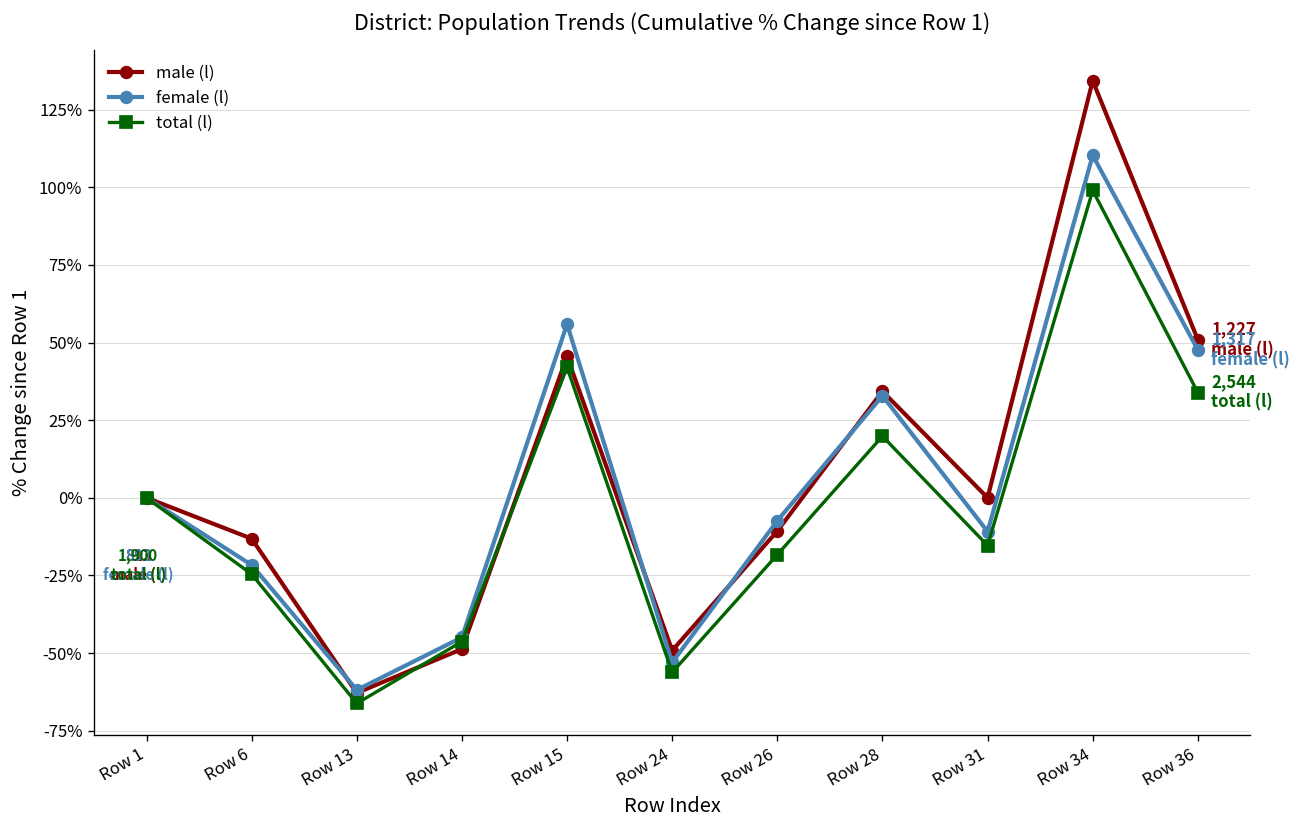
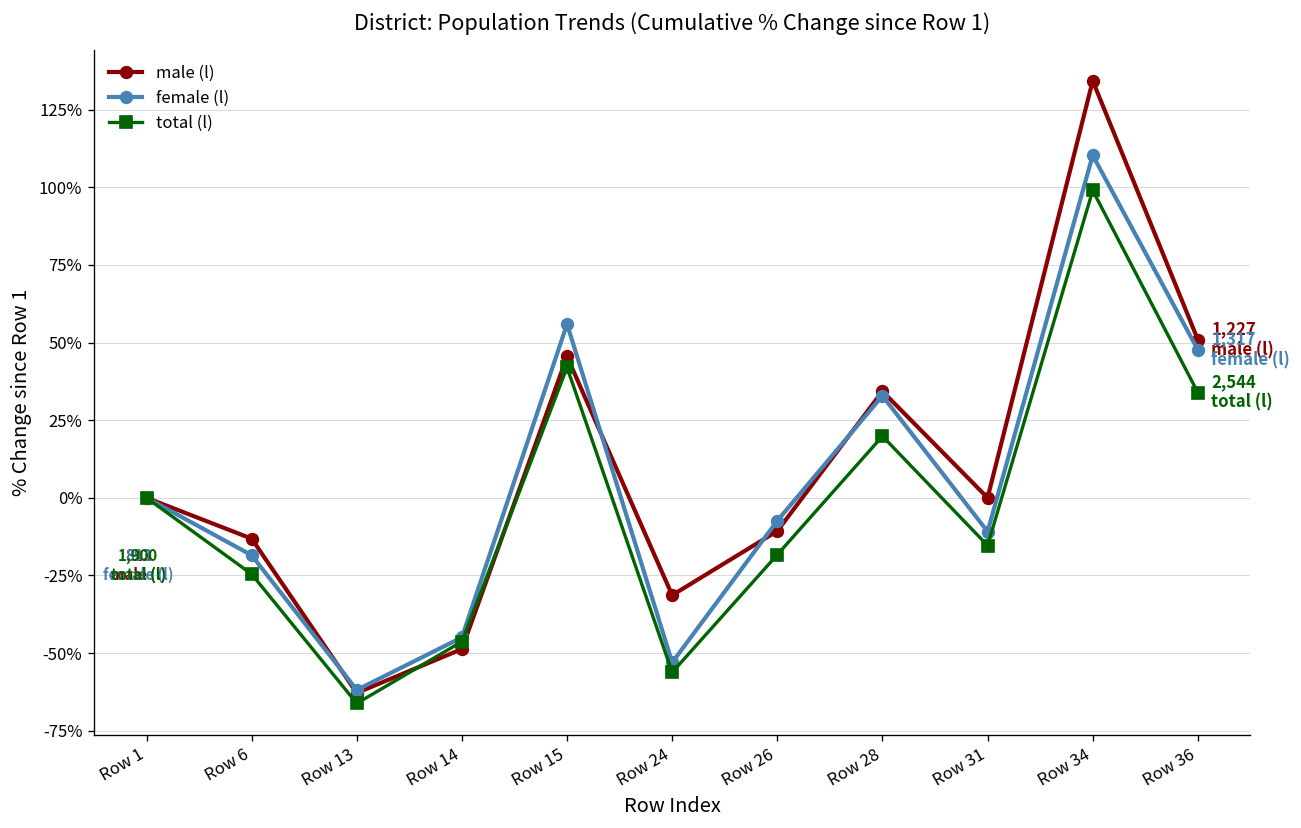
  {
    "male (l)": {
      "Row 6": "-13%",
      "Row 14": "-49%",
      "Row 15": "46%",
-     "Row 24": "-49%",
+     "Row 24": "-31%",
      "Row 26": "-11%",
      "Row 28": "34%",
      "Row 31": "0%",
      "Row 34": "134%"
    },
    "female (l)": {
-     "Row 6": "-22%",
+     "Row 6": "-18%",
      "Row 14": "-45%",
      "Row 15": "56%",
      "Row 24": "-53%",
      "Row 26": "-7%",
      "Row 28": "33%",
      "Row 31": "-11%",
      "Row 34": "110%"
    },
    "total (l)": {
      "Row 6": "-25%",
      "Row 13": "-66%",
      "Row 14": "-46%",
      "Row 15": "42%",
      "Row 24": "-56%",
      "Row 26": "-18%",
      "Row 28": "20%",
      "Row 31": "-15%",
      "Row 34": "99%"
    }
  }
